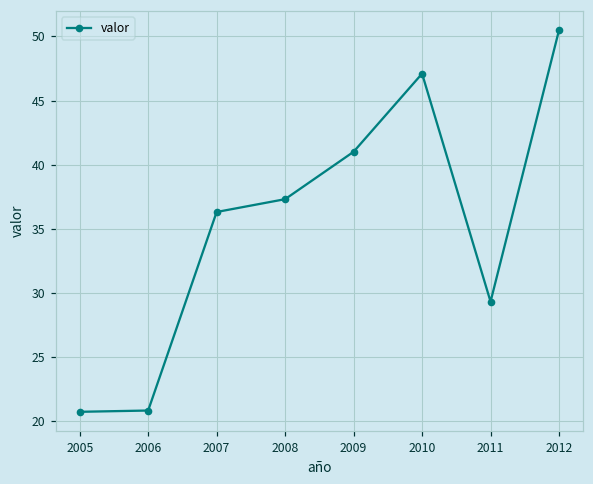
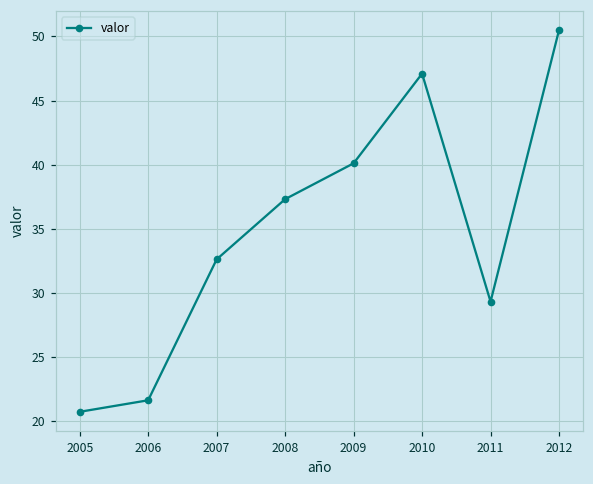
  {
    "2005": 20.7,
-   "2006": 20.8,
-   "2007": 36.3,
+   "2006": 21.6,
+   "2007": 32.6,
    "2008": 37.3,
-   "2009": 41.0,
+   "2009": 40.1,
    "2010": 47.1,
    "2011": 29.3,
    "2012": 50.5
  }
